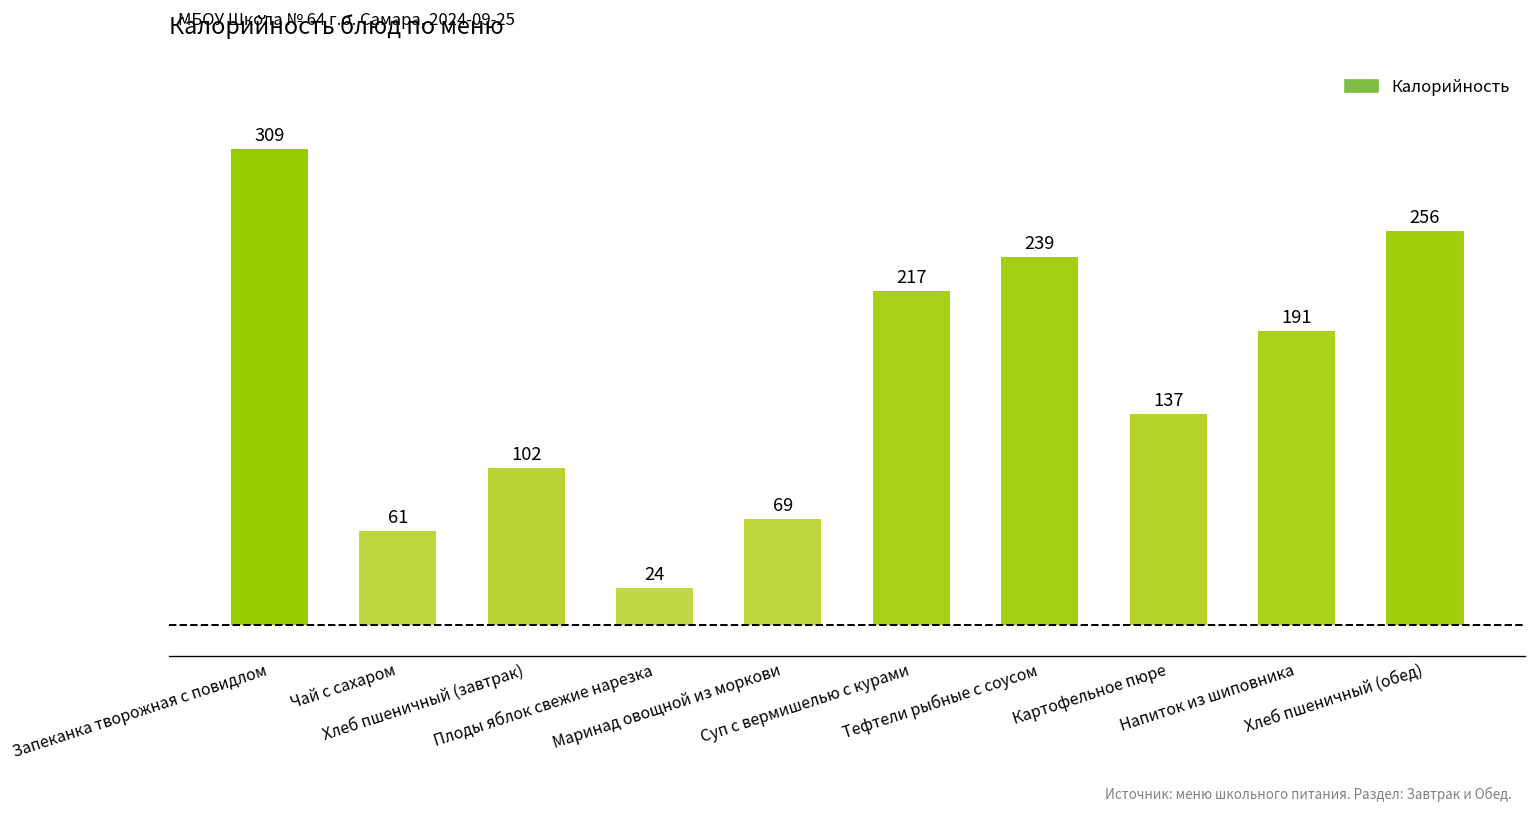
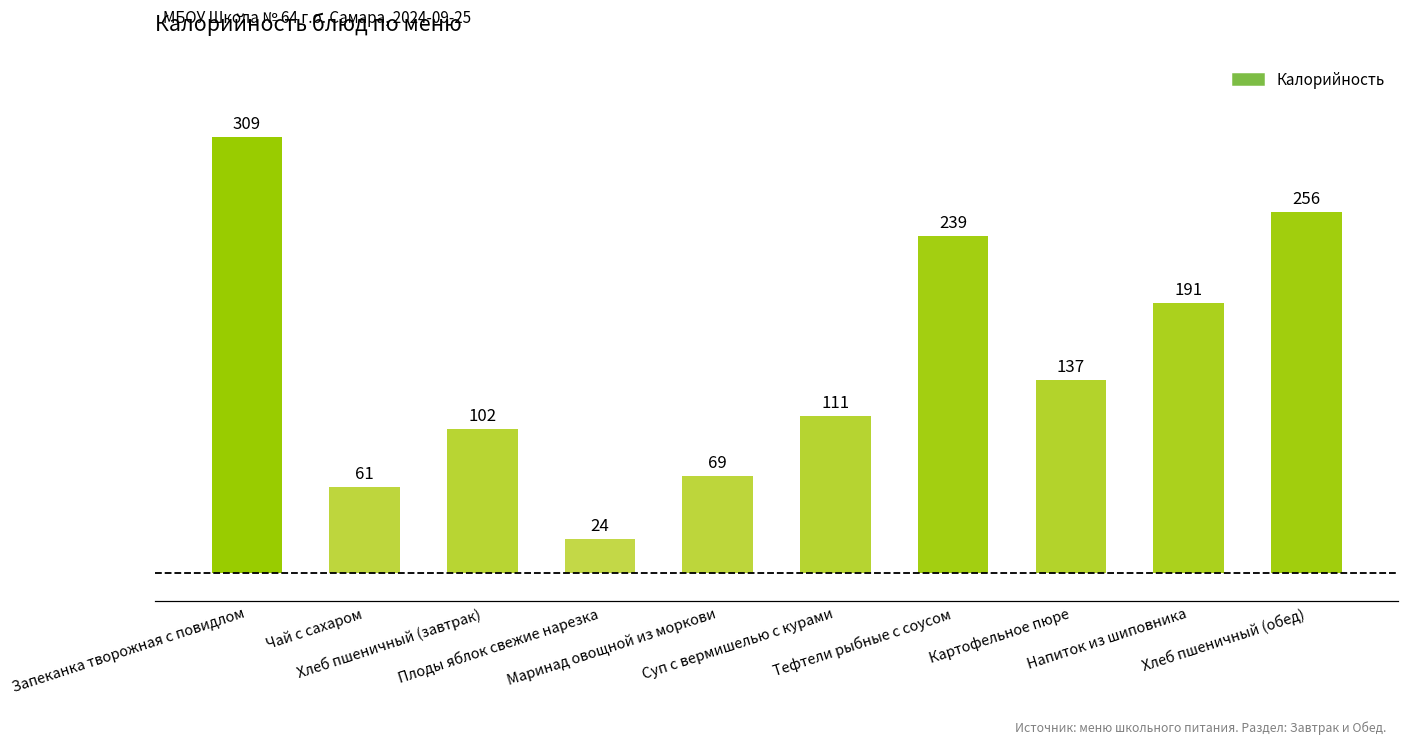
  {
    "Запеканка творожная с повидлом": 309,
    "Чай с сахаром": 61,
    "Хлеб пшеничный (завтрак)": 102,
    "Плоды яблок свежие нарезка": 24,
    "Маринад овощной из моркови": 69,
-   "Суп с вермишелью с курами": 217,
+   "Суп с вермишелью с курами": 111,
    "Тефтели рыбные с соусом": 239,
    "Картофельное пюре": 137,
    "Напиток из шиповника": 191,
    "Хлеб пшеничный (обед)": 256
  }
